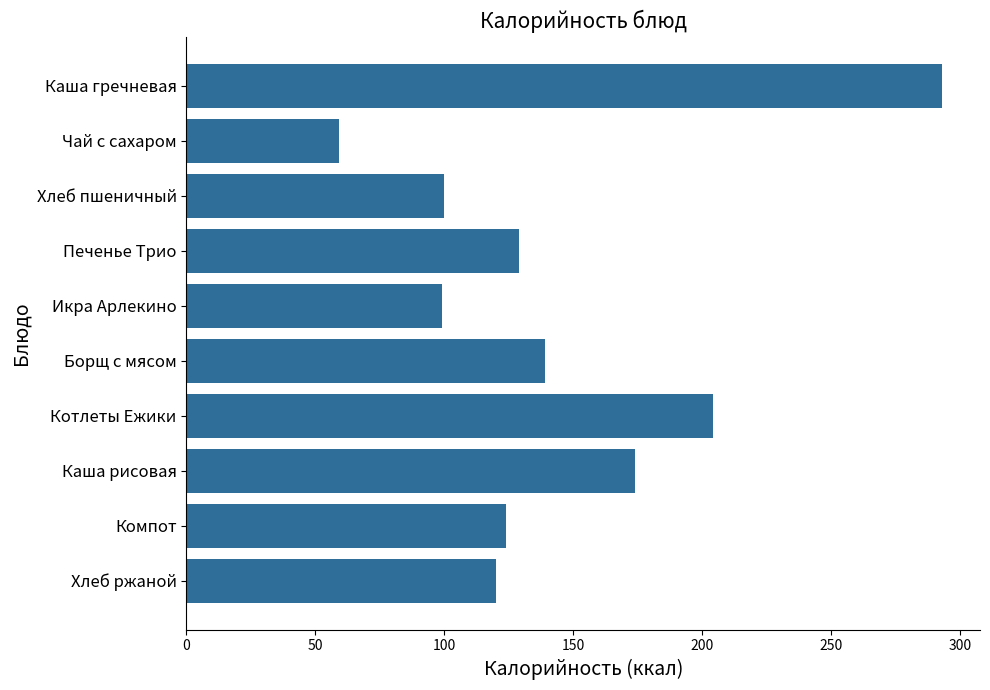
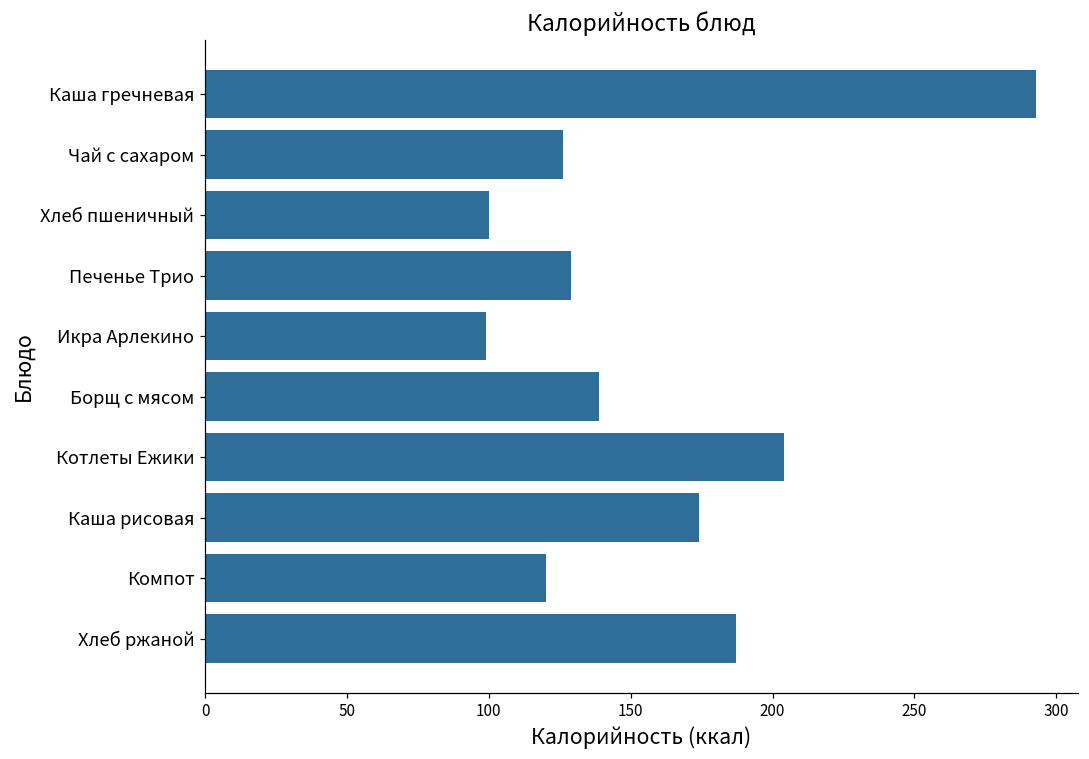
  {
    "Каша гречневая": 293,
-   "Чай с сахаром": 59,
+   "Чай с сахаром": 126,
    "Хлеб пшеничный": 100,
    "Печенье Трио": 129,
    "Икра Арлекино": 99,
    "Борщ с мясом": 139,
    "Котлеты Ежики": 204,
    "Каша рисовая": 174,
-   "Компот": 124,
-   "Хлеб ржаной": 120
+   "Компот": 120,
+   "Хлеб ржаной": 187
  }
